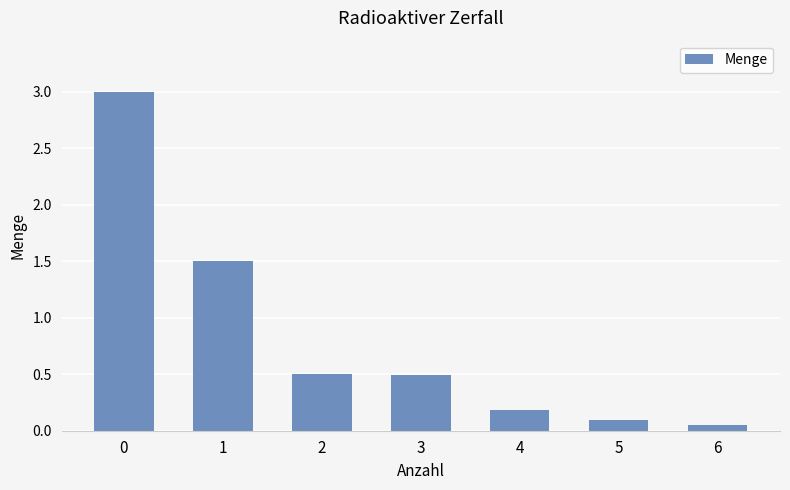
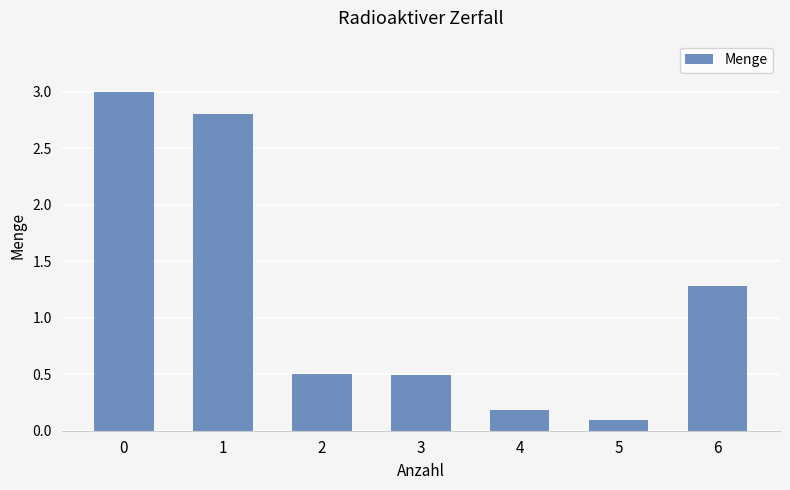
  {
    "0": 3.00,
-   "1": 1.5,
+   "1": 2.8,
    "2": 0.50,
    "3": 0.49,
    "4": 0.19,
    "5": 0.09,
-   "6": 0.05
+   "6": 1.28
  }
